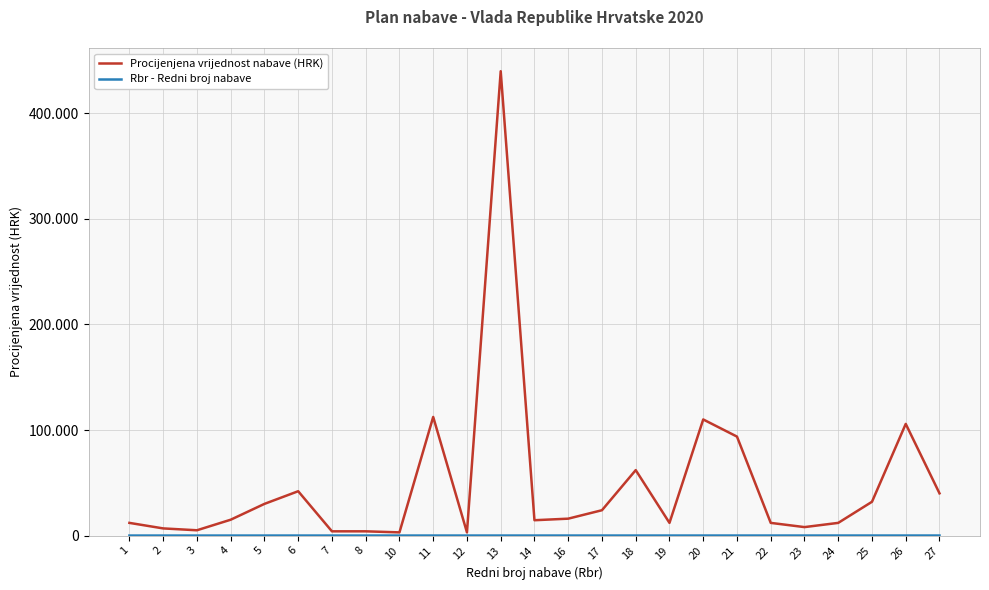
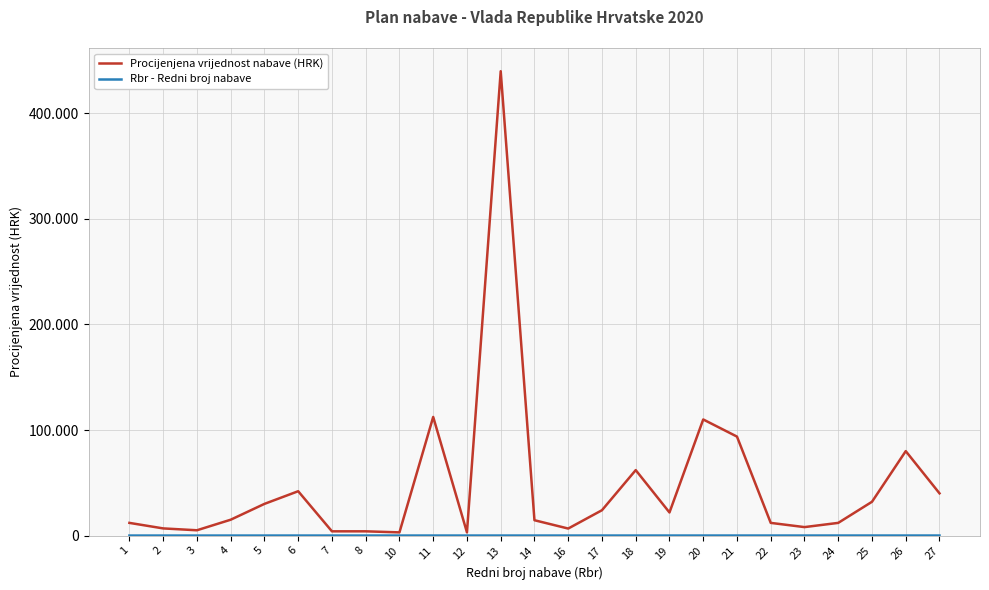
  {
    "Procijenjena vrijednost nabave (HRK)": {
      "1": 12,
      "2": 7,
      "3": 5,
      "4": 15,
      "5": 30,
      "6": 42,
      "7": 4,
      "8": 4,
      "10": 3,
      "11": 112,
      "12": 3,
      "13": 440,
      "14": 15,
-     "16": 16,
+     "16": 7,
      "17": 24,
      "18": 62,
-     "19": 12,
+     "19": 22,
      "20": 110,
      "21": 94,
      "22": 12,
      "23": 8,
      "24": 12,
      "25": 32,
-     "26": 106,
+     "26": 80,
      "27": 40
    },
    "Rbr - Redni broj nabave": {
      "1": 0,
      "2": 0,
      "3": 0,
      "4": 0,
      "5": 0,
      "6": 0,
      "7": 0,
      "8": 0,
      "10": 0,
      "11": 0,
      "12": 0,
      "13": 0,
      "14": 0,
      "16": 0,
      "17": 0,
      "18": 0,
      "19": 0,
      "20": 0,
      "21": 0,
      "22": 0,
      "23": 0,
      "24": 0,
      "25": 0,
      "26": 0,
      "27": 0
    }
  }
